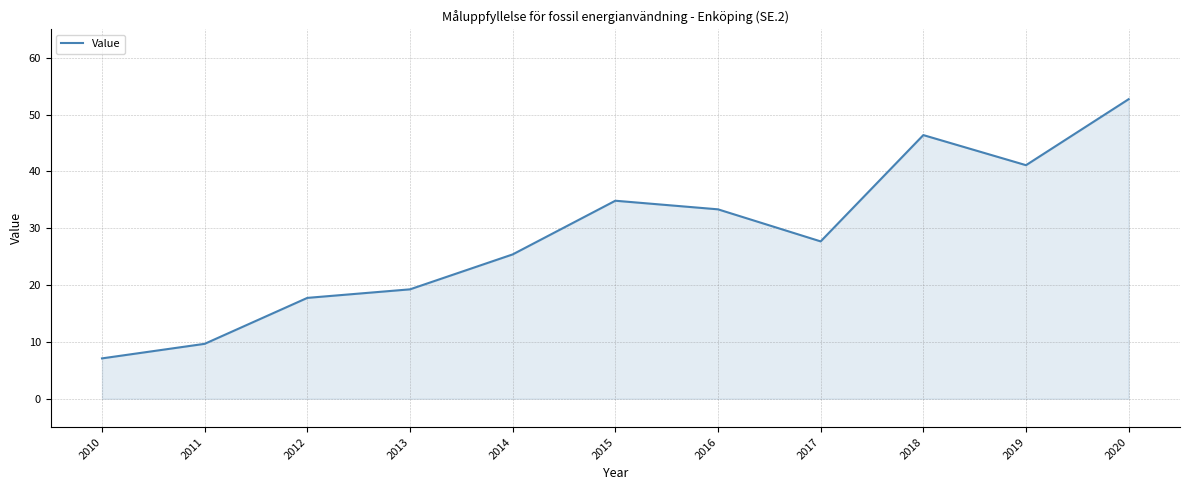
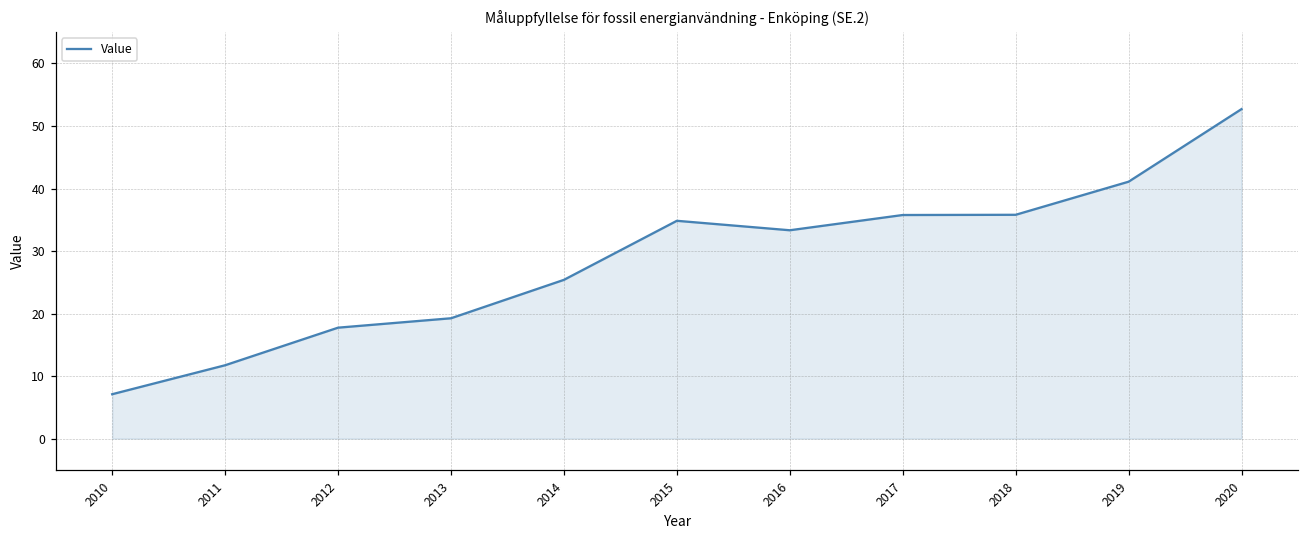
  {
    "2010": 7,
-   "2011": 10,
+   "2011": 12,
    "2012": 18,
    "2013": 19,
    "2014": 25,
    "2015": 35,
    "2016": 33,
-   "2017": 28,
-   "2018": 46,
+   "2017": 36,
+   "2018": 36,
    "2019": 41,
    "2020": 53
  }
